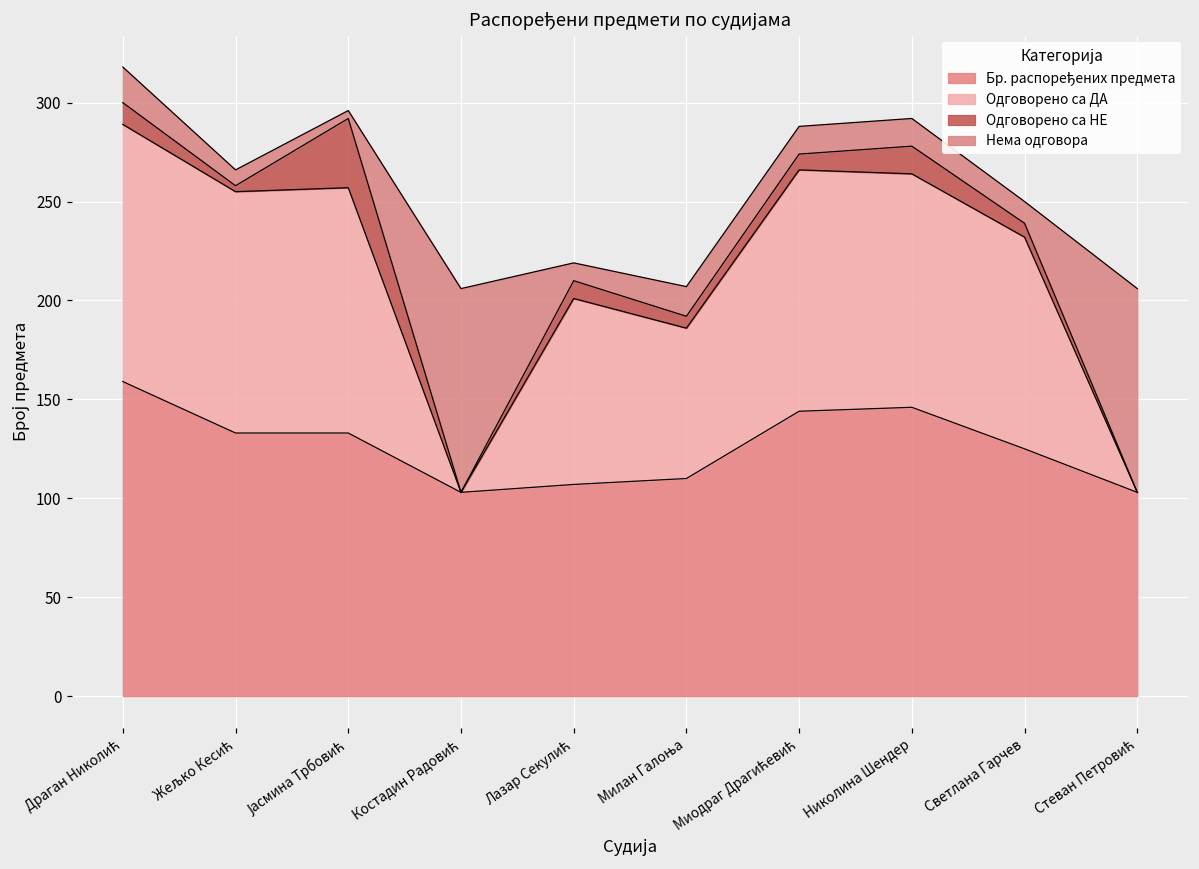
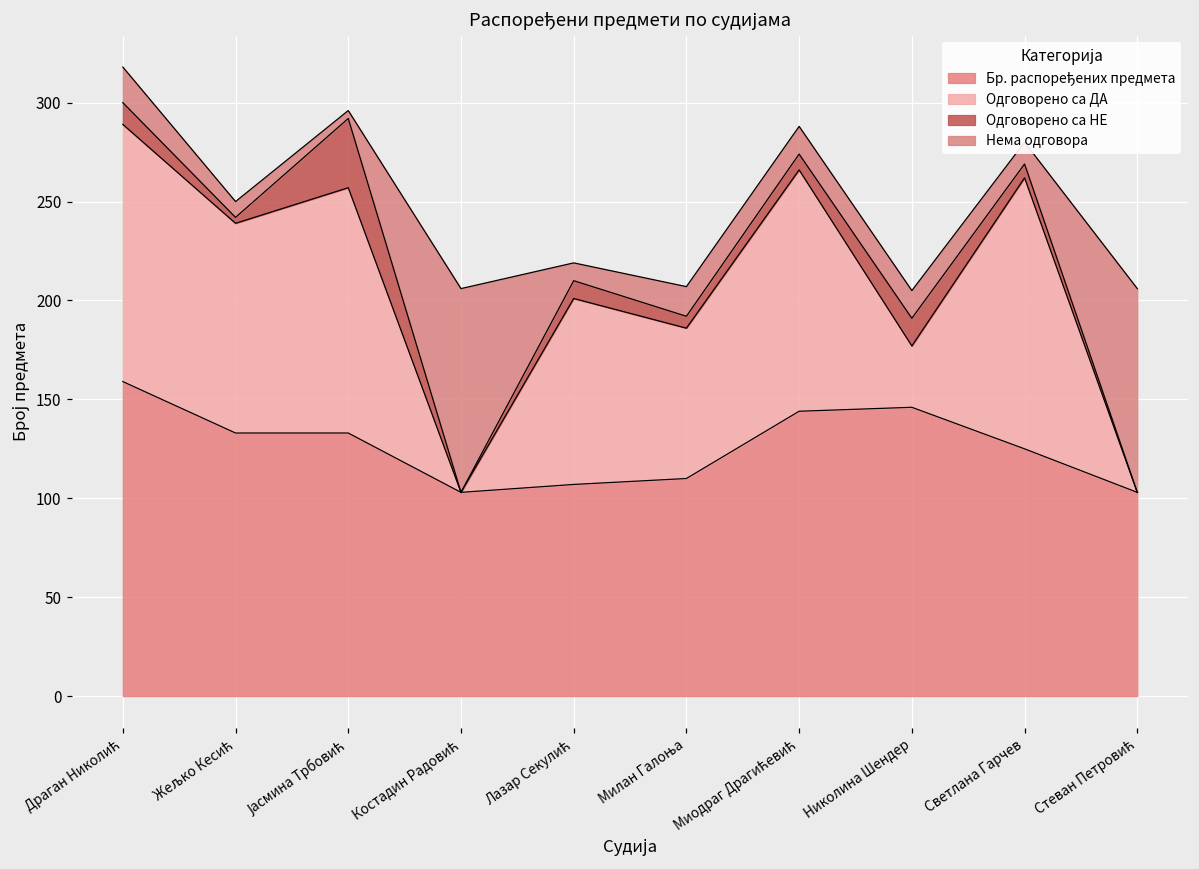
  {
    "Одговорено са ДА": {
      "Драган Николић": 130,
-     "Жељко Кесић": 122,
+     "Жељко Кесић": 106,
      "Јасмина Трбовић": 124,
      "Лазар Секулић": 94,
      "Милан Галоња": 76,
      "Миодраг Драгићевић": 122,
-     "Николина Шендер": 118,
-     "Светлана Гарчев": 107
+     "Николина Шендер": 31,
+     "Светлана Гарчев": 137
    },
    "Одговорено са НЕ": {
      "Драган Николић": 11,
      "Жељко Кесић": 3,
      "Јасмина Трбовић": 35,
      "Лазар Секулић": 9,
      "Милан Галоња": 6,
      "Миодраг Драгићевић": 8,
      "Николина Шендер": 14,
      "Светлана Гарчев": 7
    }
  }
